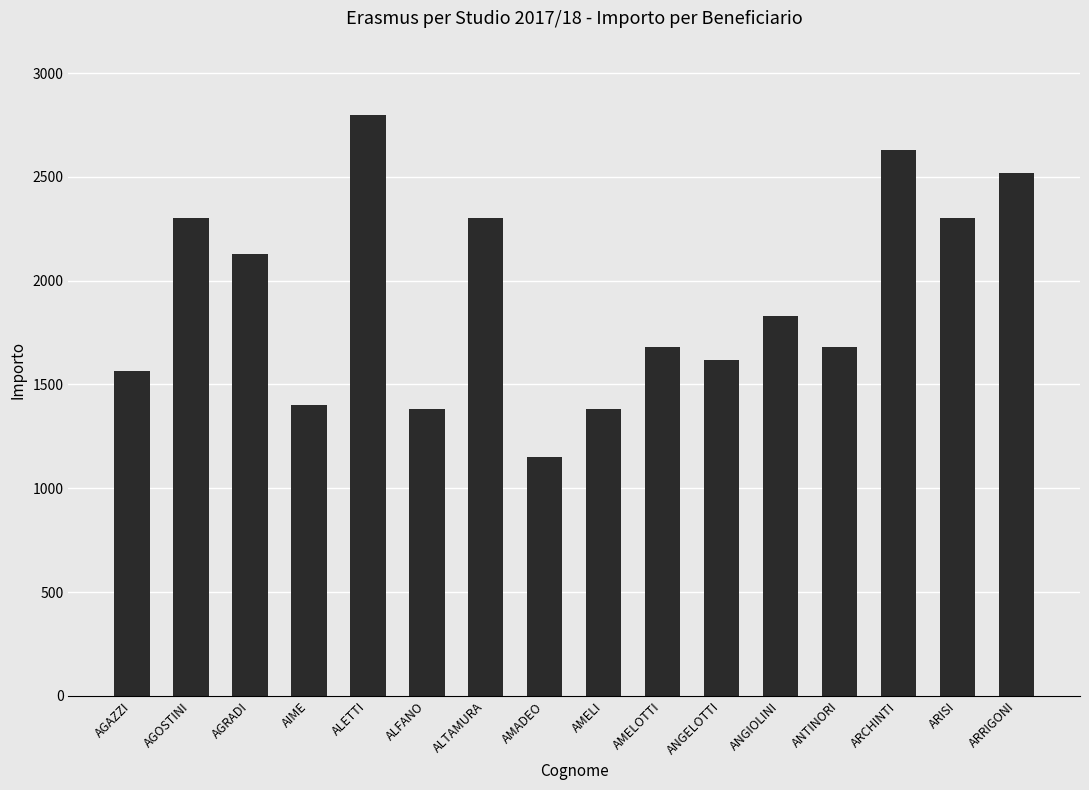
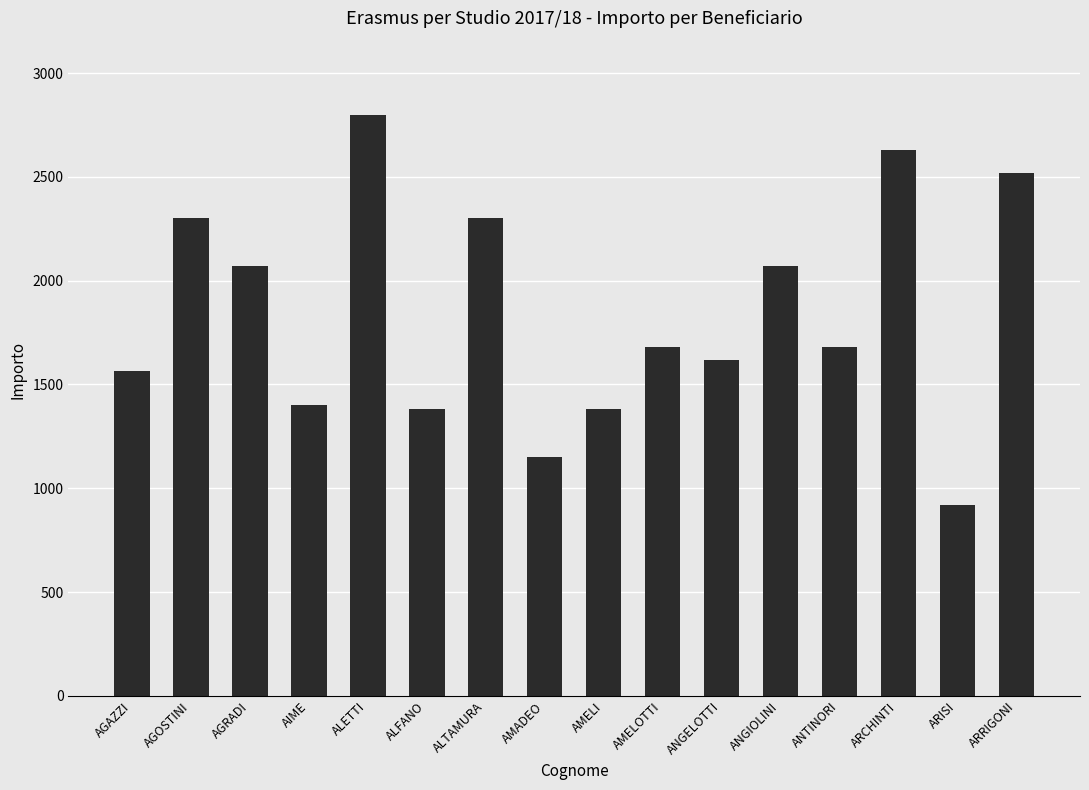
  {
    "AGAZZI": 1560,
    "AGOSTINI": 2300,
-   "AGRADI": 2130,
+   "AGRADI": 2070,
    "AIME": 1400,
    "ALETTI": 2800,
    "ALFANO": 1380,
    "ALTAMURA": 2300,
    "AMADEO": 1150,
    "AMELI": 1380,
    "AMELOTTI": 1680,
    "ANGELOTTI": 1620,
-   "ANGIOLINI": 1830,
+   "ANGIOLINI": 2070,
    "ANTINORI": 1680,
    "ARCHINTI": 2630,
-   "ARISI": 2300,
+   "ARISI": 920,
    "ARRIGONI": 2520
  }
